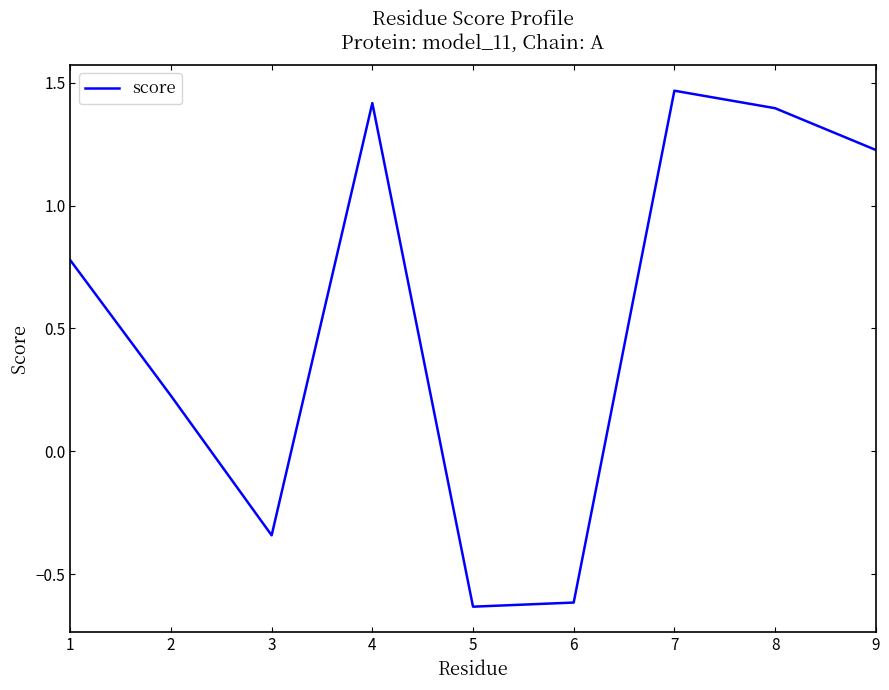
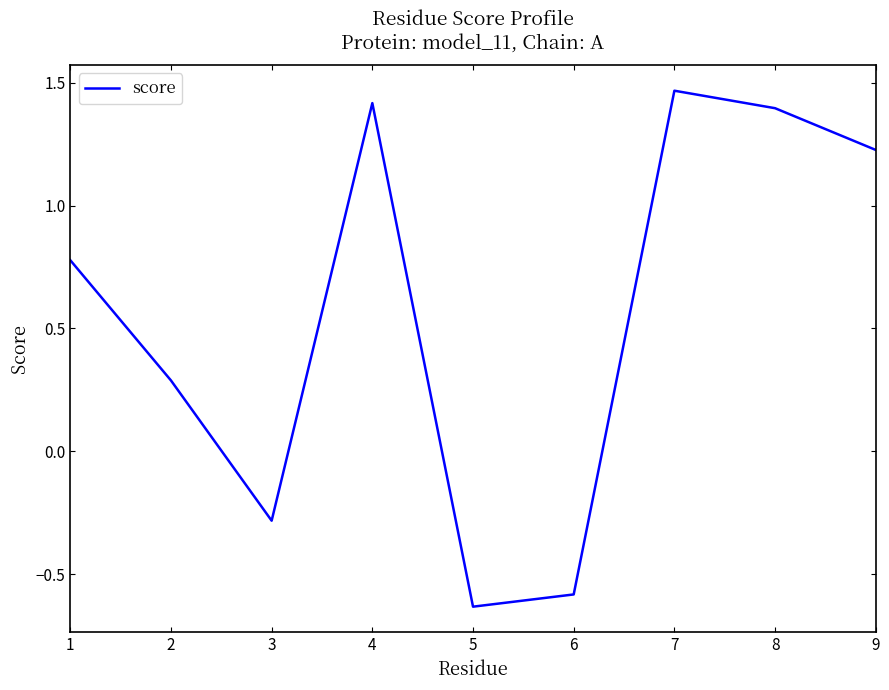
  {
    "1": 0.78,
-   "2": 0.23,
-   "3": -0.34,
+   "2": 0.29,
+   "3": -0.28,
    "4": 1.42,
    "5": -0.63,
-   "6": -0.62,
+   "6": -0.58,
    "7": 1.47,
    "8": 1.40,
    "9": 1.23
  }
